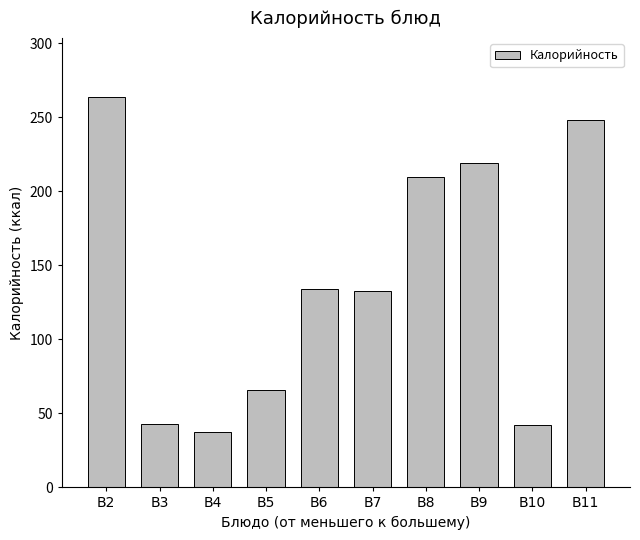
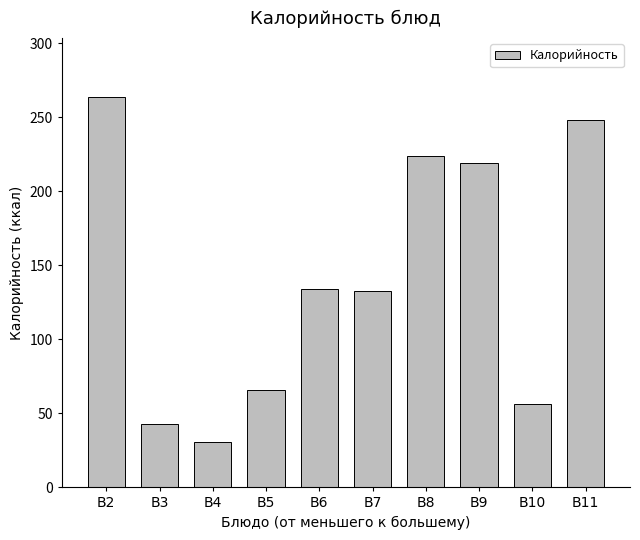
  {
    "B2": 264,
    "B3": 43,
-   "B4": 37,
+   "B4": 30,
    "B5": 66,
    "B6": 134,
    "B7": 133,
-   "B8": 210,
+   "B8": 224,
    "B9": 219,
-   "B10": 42,
+   "B10": 56,
    "B11": 248
  }
